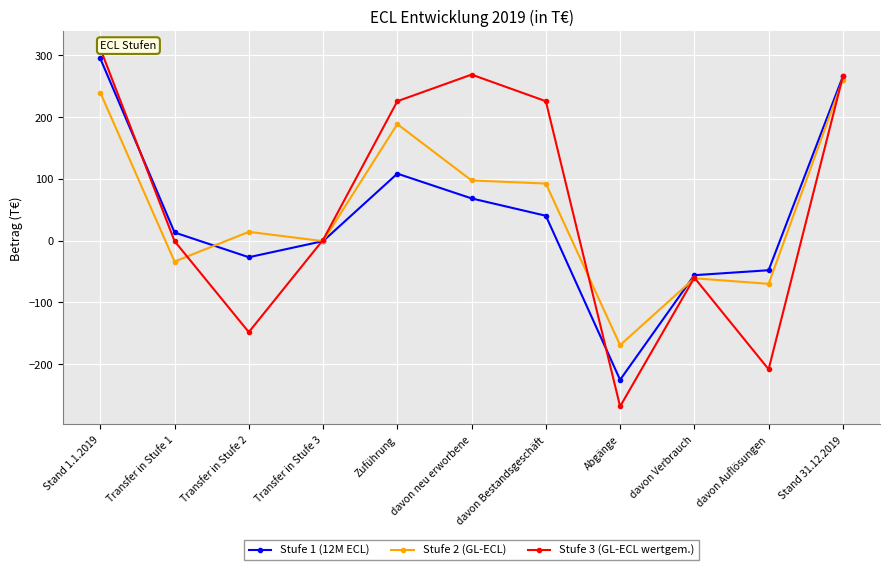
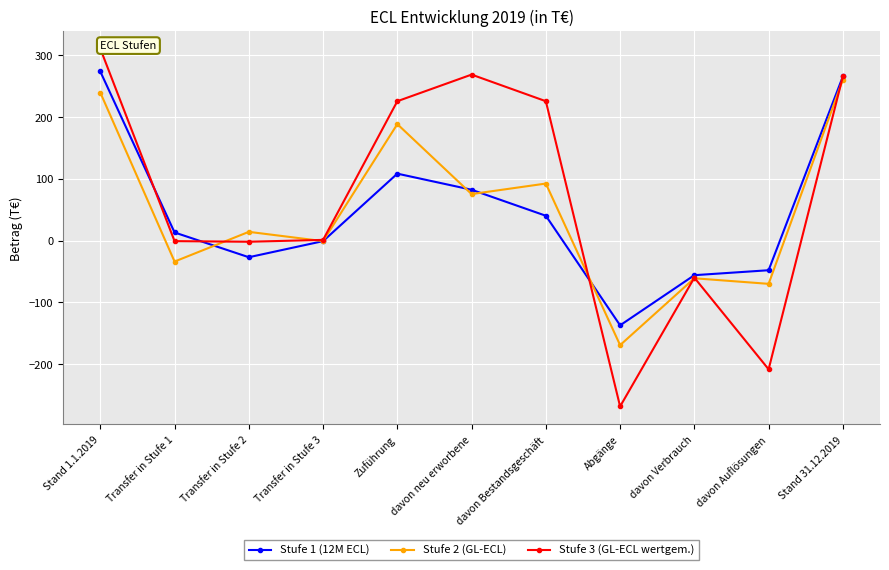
  {
    "Stufe 1 (12M ECL)": {
-     "Stand 1.1.2019": 290,
+     "Stand 1.1.2019": 270,
      "Transfer in Stufe 1": 10,
      "Transfer in Stufe 2": -30,
      "Zuführung": 110,
-     "davon neu erworbene": 70,
+     "davon neu erworbene": 80,
      "davon Bestandsgeschäft": 40,
-     "Abgänge": -230,
+     "Abgänge": -140,
      "davon Auflösungen": -50
    },
    "Stufe 2 (GL-ECL)": {
      "Stand 1.1.2019": 240,
      "Transfer in Stufe 1": -30,
      "Transfer in Stufe 2": 10,
      "Zuführung": 190,
-     "davon neu erworbene": 100,
+     "davon neu erworbene": 80,
      "davon Bestandsgeschäft": 90,
      "Abgänge": -170,
      "davon Auflösungen": -70,
      "Stand 31.12.2019": 260
    },
    "Stufe 3 (GL-ECL wertgem.)": {
      "Transfer in Stufe 1": 0,
-     "Transfer in Stufe 2": -150,
+     "Transfer in Stufe 2": 0,
      "Zuführung": 230,
      "davon neu erworbene": 270,
      "davon Bestandsgeschäft": 230,
      "Abgänge": -270,
      "davon Auflösungen": -210
    }
  }
